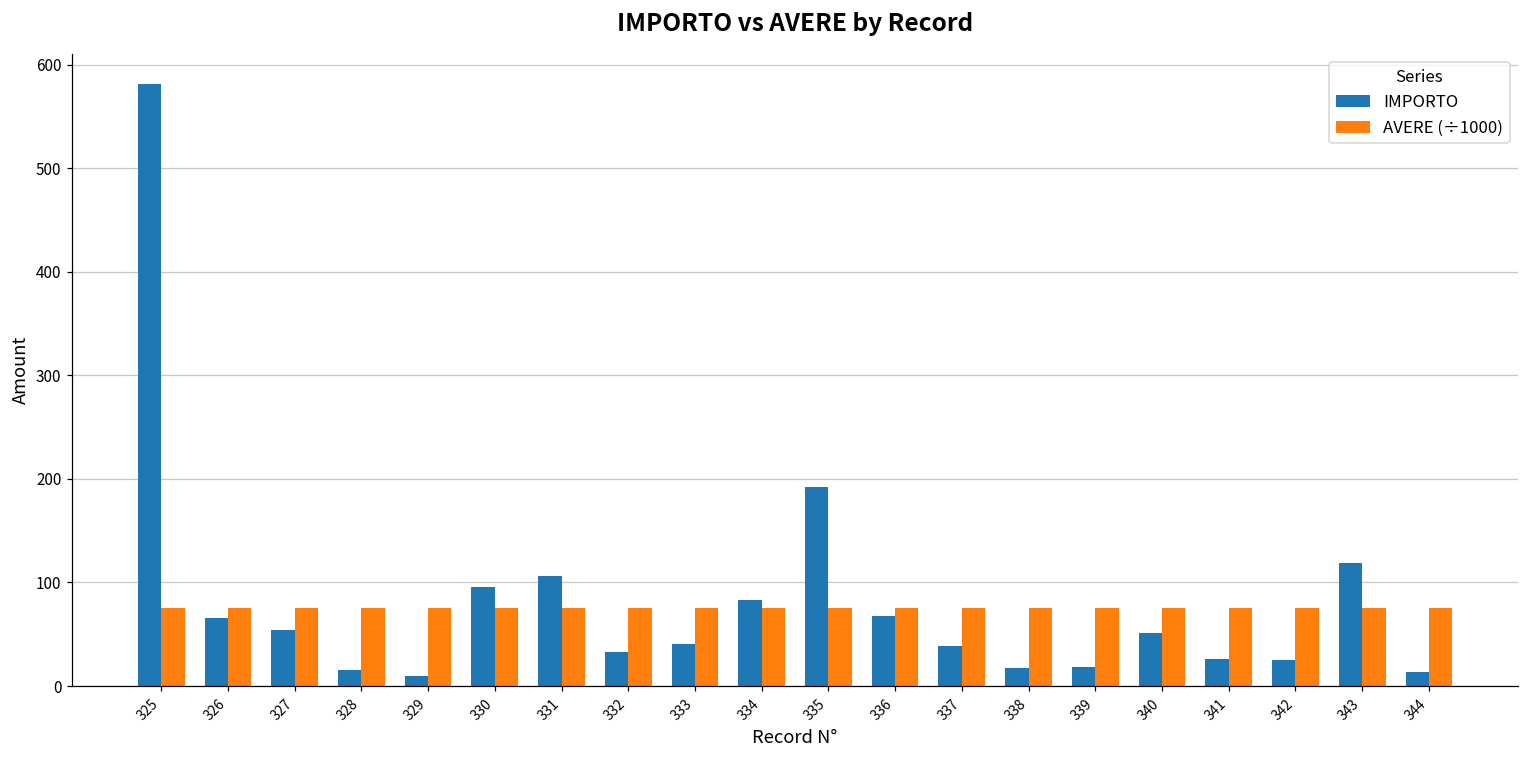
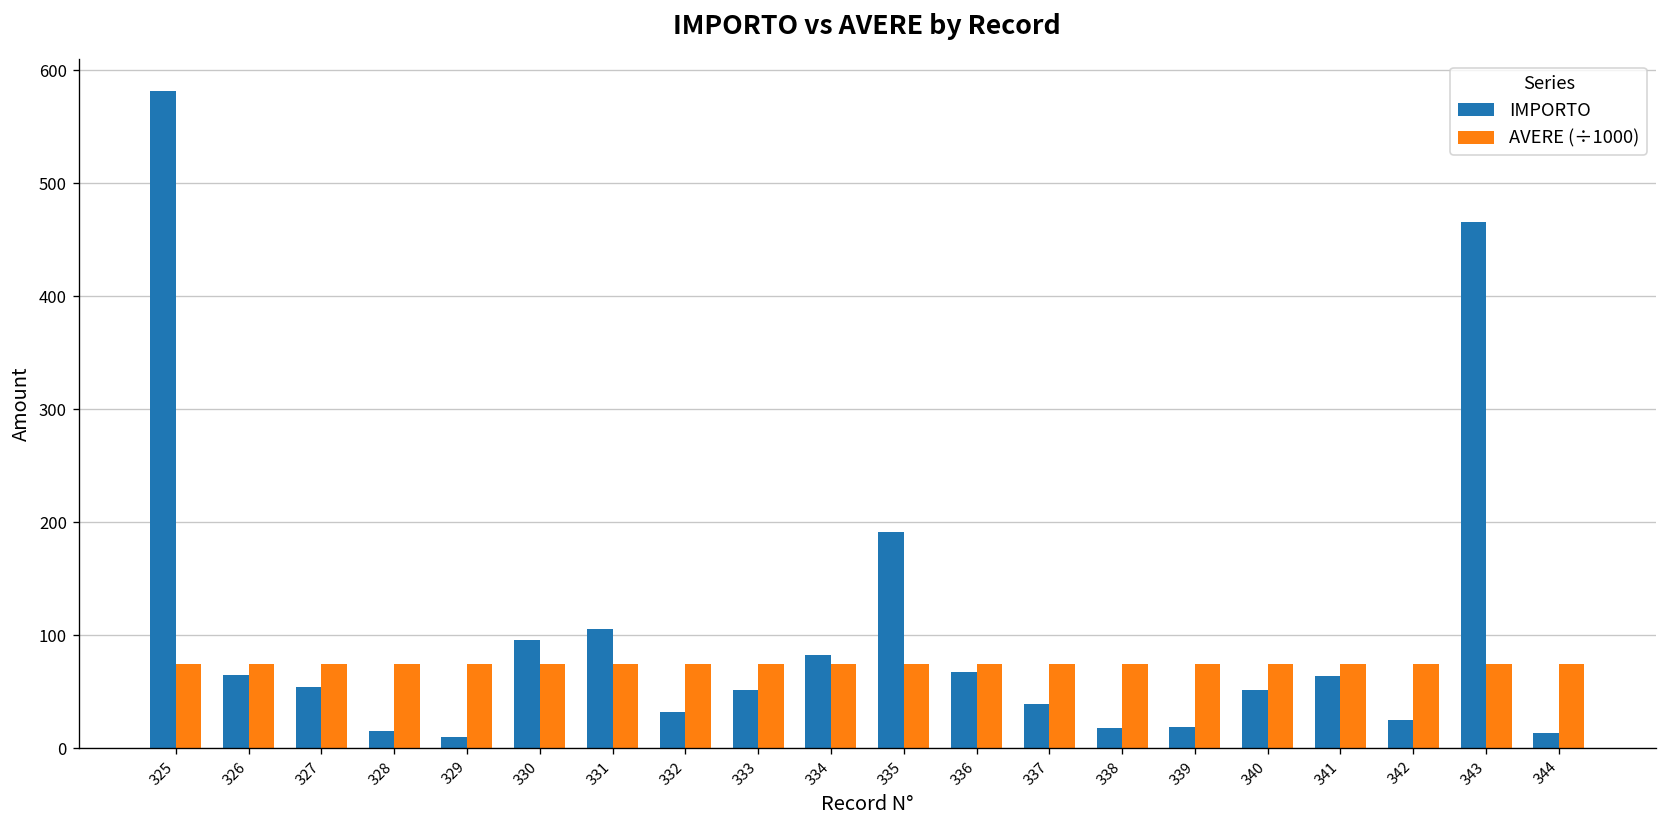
  {
    "IMPORTO": {
      "325": 580,
      "326": 70,
      "327": 50,
      "328": 20,
      "329": 10,
      "330": 100,
      "331": 110,
      "332": 30,
-     "333": 40,
+     "333": 50,
      "334": 80,
      "335": 190,
      "336": 70,
      "337": 40,
      "338": 20,
      "339": 20,
      "340": 50,
-     "341": 30,
+     "341": 60,
      "342": 20,
-     "343": 120,
+     "343": 470,
      "344": 10
    },
    "AVERE (÷1000)": {
      "325": 80,
      "326": 80,
      "327": 80,
      "328": 80,
      "329": 80,
      "330": 80,
      "331": 80,
      "332": 80,
      "333": 80,
      "334": 80,
      "335": 80,
      "336": 80,
      "337": 80,
      "338": 80,
      "339": 80,
      "340": 80,
      "341": 80,
      "342": 80,
      "343": 80,
      "344": 80
    }
  }
